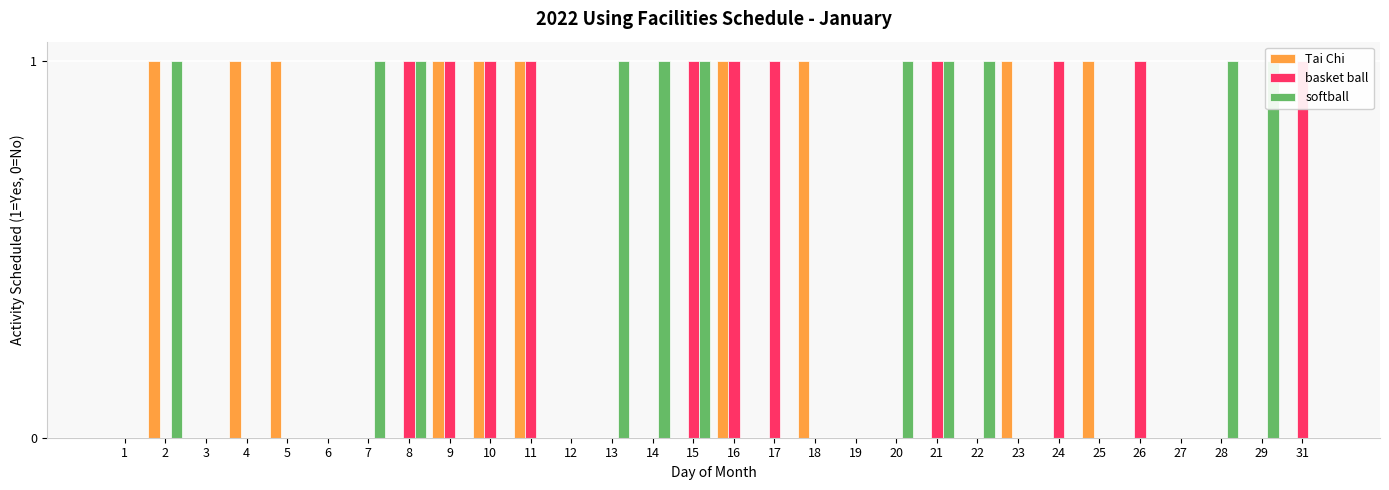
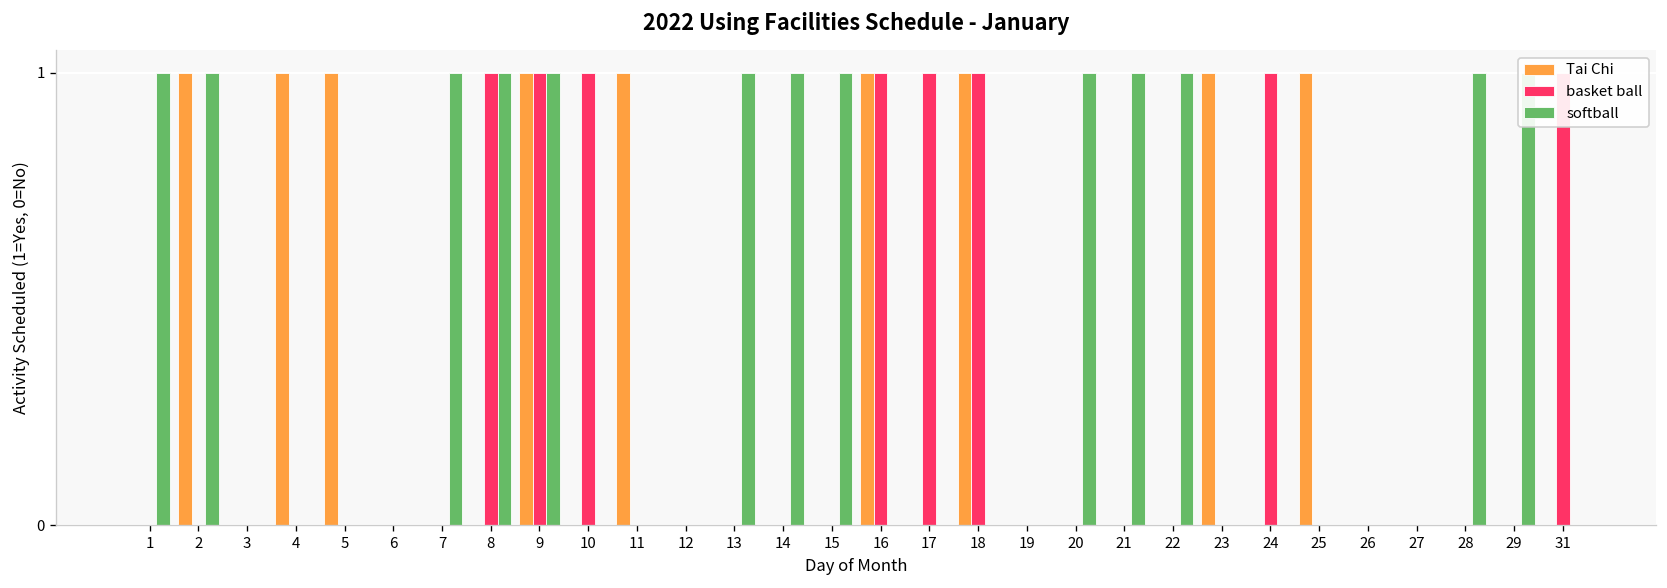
  {
    "Tai Chi": {
      "1": 0,
      "2": 1,
      "3": 0,
      "4": 1,
      "5": 1,
      "6": 0,
      "7": 0,
      "8": 0,
      "9": 1,
-     "10": 1,
+     "10": 0,
      "11": 1,
      "12": 0,
      "13": 0,
      "14": 0,
      "15": 0,
      "16": 1,
      "17": 0,
      "18": 1,
      "19": 0,
      "20": 0,
      "21": 0,
      "22": 0,
      "23": 1,
      "24": 0,
      "25": 1,
      "26": 0,
      "27": 0,
      "28": 0,
      "29": 0,
      "31": 0
    },
    "basket ball": {
      "1": 0,
      "2": 0,
      "3": 0,
      "4": 0,
      "5": 0,
      "6": 0,
      "7": 0,
      "8": 1,
      "9": 1,
      "10": 1,
-     "11": 1,
+     "11": 0,
      "12": 0,
      "13": 0,
      "14": 0,
-     "15": 1,
+     "15": 0,
      "16": 1,
      "17": 1,
-     "18": 0,
+     "18": 1,
      "19": 0,
      "20": 0,
-     "21": 1,
+     "21": 0,
      "22": 0,
      "23": 0,
      "24": 1,
      "25": 0,
-     "26": 1,
+     "26": 0,
      "27": 0,
      "28": 0,
      "29": 0
    },
    "softball": {
-     "1": 0,
+     "1": 1,
      "2": 1,
      "3": 0,
      "4": 0,
      "5": 0,
      "6": 0,
      "7": 1,
      "8": 1,
-     "9": 0,
+     "9": 1,
      "10": 0,
      "11": 0,
      "12": 0,
      "13": 1,
      "14": 1,
      "15": 1,
      "16": 0,
      "17": 0,
      "18": 0,
      "19": 0,
      "20": 1,
      "21": 1,
      "22": 1,
      "23": 0,
      "24": 0,
      "25": 0,
      "26": 0,
      "27": 0,
      "28": 1,
      "31": 0
    }
  }
